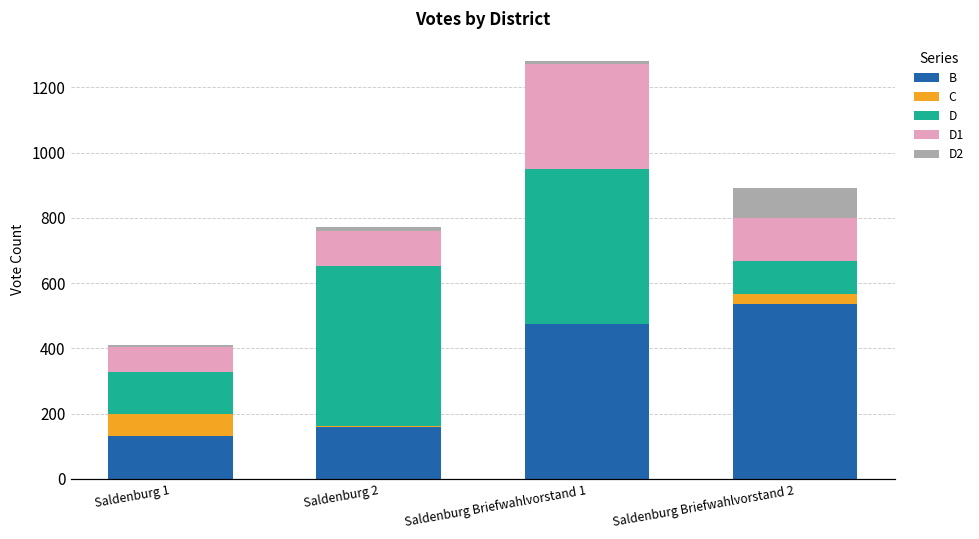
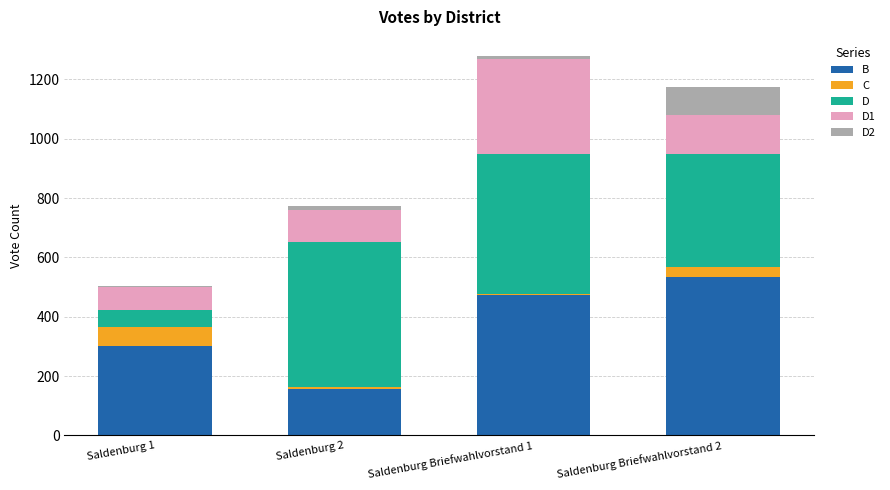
  {
    "B": {
-     "Saldenburg 1": 130,
+     "Saldenburg 1": 300,
      "Saldenburg 2": 160,
      "Saldenburg Briefwahlvorstand 1": 470,
      "Saldenburg Briefwahlvorstand 2": 540
    },
    "C": {
      "Saldenburg 1": 70,
      "Saldenburg Briefwahlvorstand 2": 30
    },
    "D": {
-     "Saldenburg 1": 130,
+     "Saldenburg 1": 60,
      "Saldenburg 2": 490,
      "Saldenburg Briefwahlvorstand 1": 470,
-     "Saldenburg Briefwahlvorstand 2": 100
+     "Saldenburg Briefwahlvorstand 2": 380
    },
    "D1": {
      "Saldenburg 1": 80,
      "Saldenburg 2": 110,
      "Saldenburg Briefwahlvorstand 1": 320,
      "Saldenburg Briefwahlvorstand 2": 130
    },
    "D2": {
      "Saldenburg 2": 10,
      "Saldenburg Briefwahlvorstand 1": 10,
      "Saldenburg Briefwahlvorstand 2": 90
    }
  }
